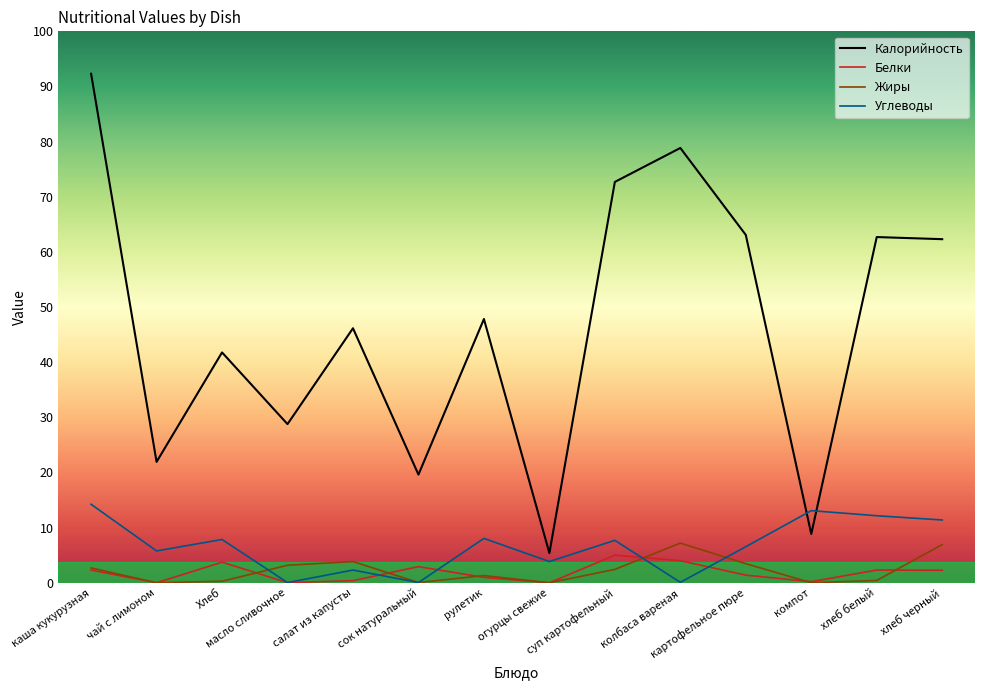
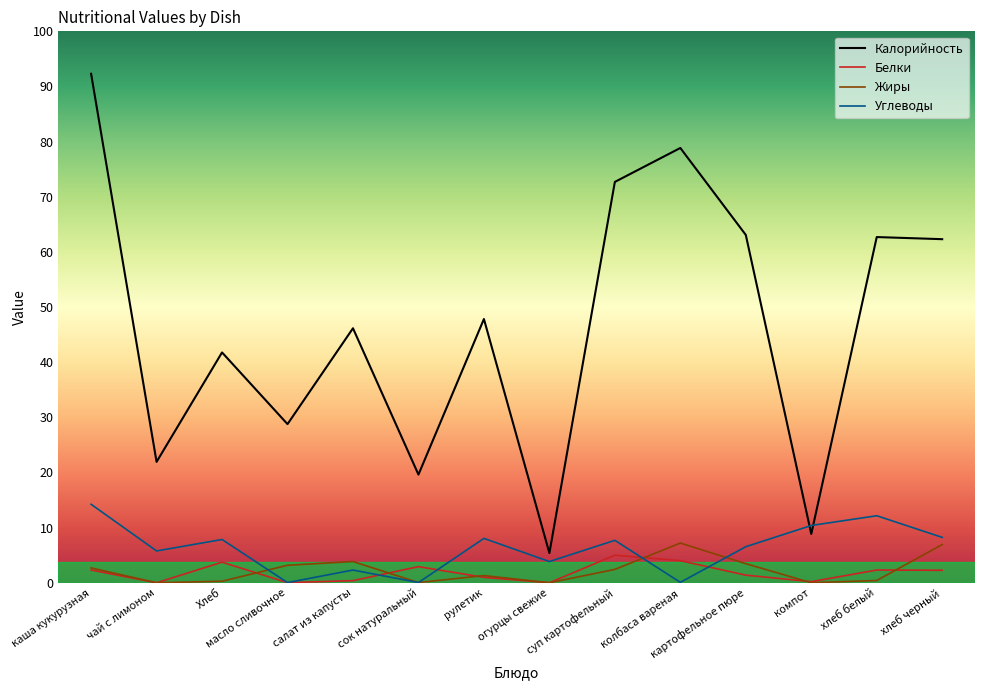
  {
    "Калорийность": {
      "каша кукурузная": 92,
      "чай с лимоном": 22,
      "Хлеб": 42,
      "масло сливочное": 29,
      "салат из капусты": 46,
      "сок натуральный": 20,
      "рулетик": 48,
      "огурцы свежие": 5,
      "суп картофельный": 73,
      "колбаса вареная": 79,
      "картофельное пюре": 63,
      "компот": 9,
      "хлеб белый": 63,
      "хлеб черный": 62
    },
    "Белки": {
      "суп картофельный": 5,
      "колбаса вареная": 4
    },
    "Жиры": {
      "колбаса вареная": 7,
      "хлеб черный": 7
    },
    "Углеводы": {
      "каша кукурузная": 14,
      "чай с лимоном": 6,
      "Хлеб": 8,
      "рулетик": 8,
      "суп картофельный": 8,
      "картофельное пюре": 7,
-     "компот": 13,
+     "компот": 10,
      "хлеб белый": 12,
-     "хлеб черный": 11
+     "хлеб черный": 8
    }
  }
